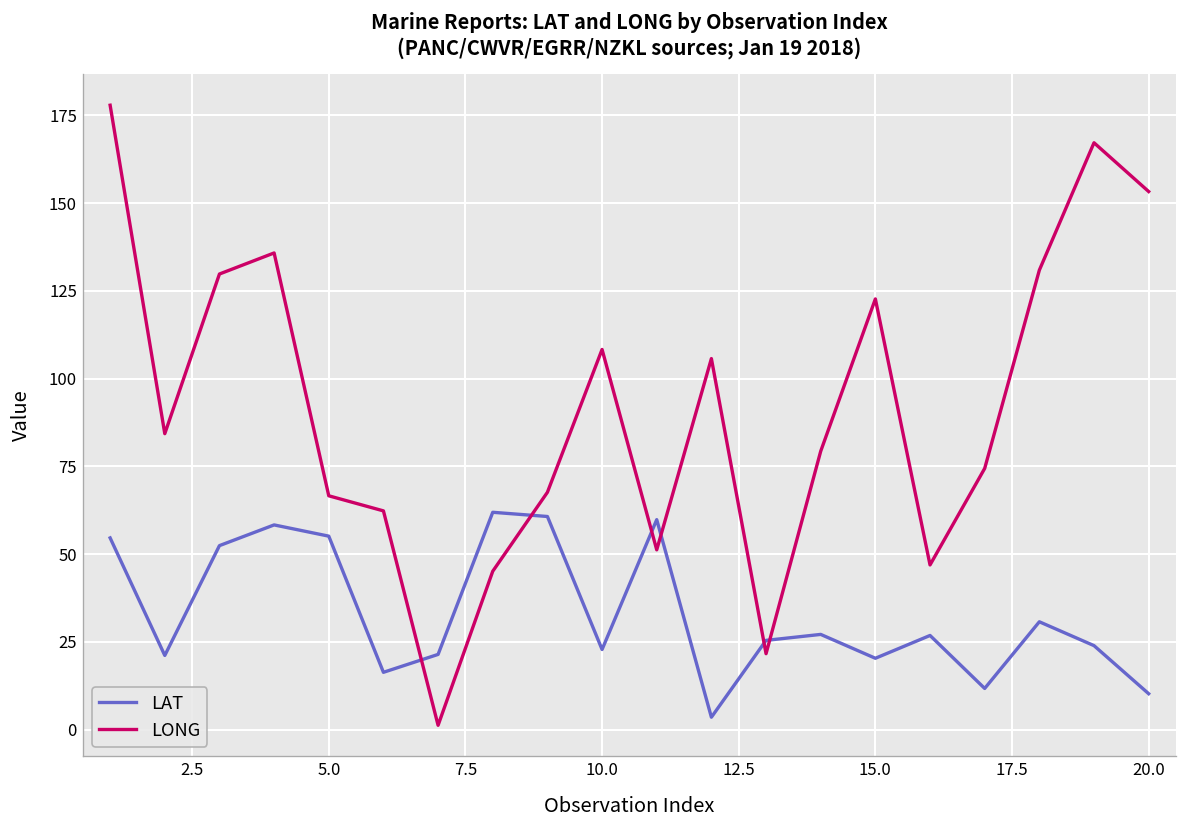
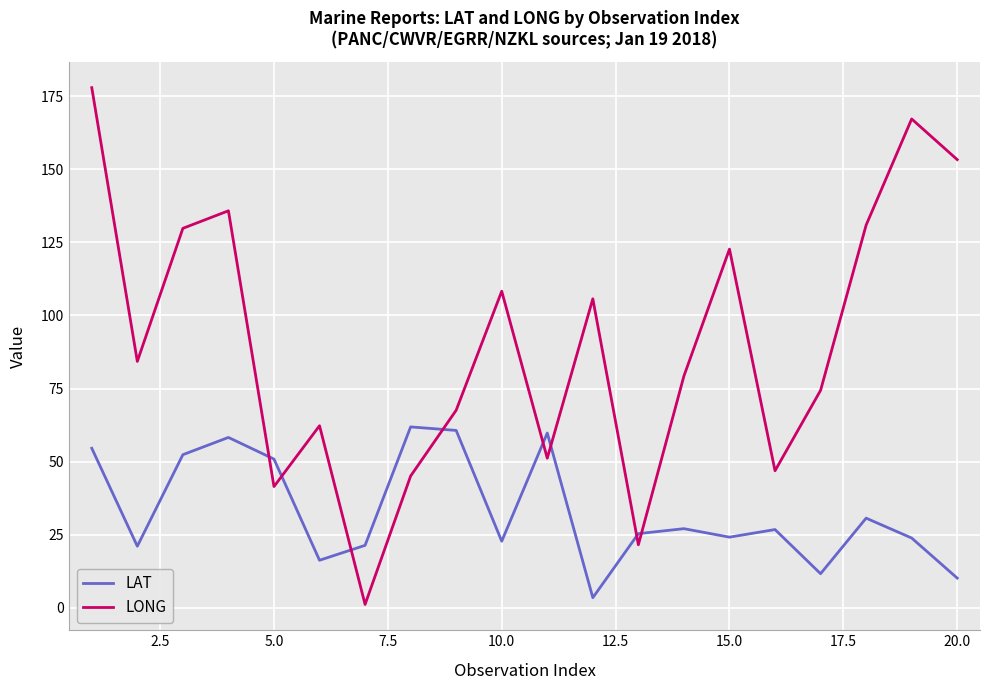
  {
    "LAT": {
-     "5.0": 55,
+     "5.0": 51,
      "10.0": 23,
-     "15.0": 20,
+     "15.0": 24,
      "20.0": 10
    },
    "LONG": {
-     "5.0": 67,
+     "5.0": 42,
      "10.0": 108,
      "15.0": 123,
      "20.0": 153
    }
  }
